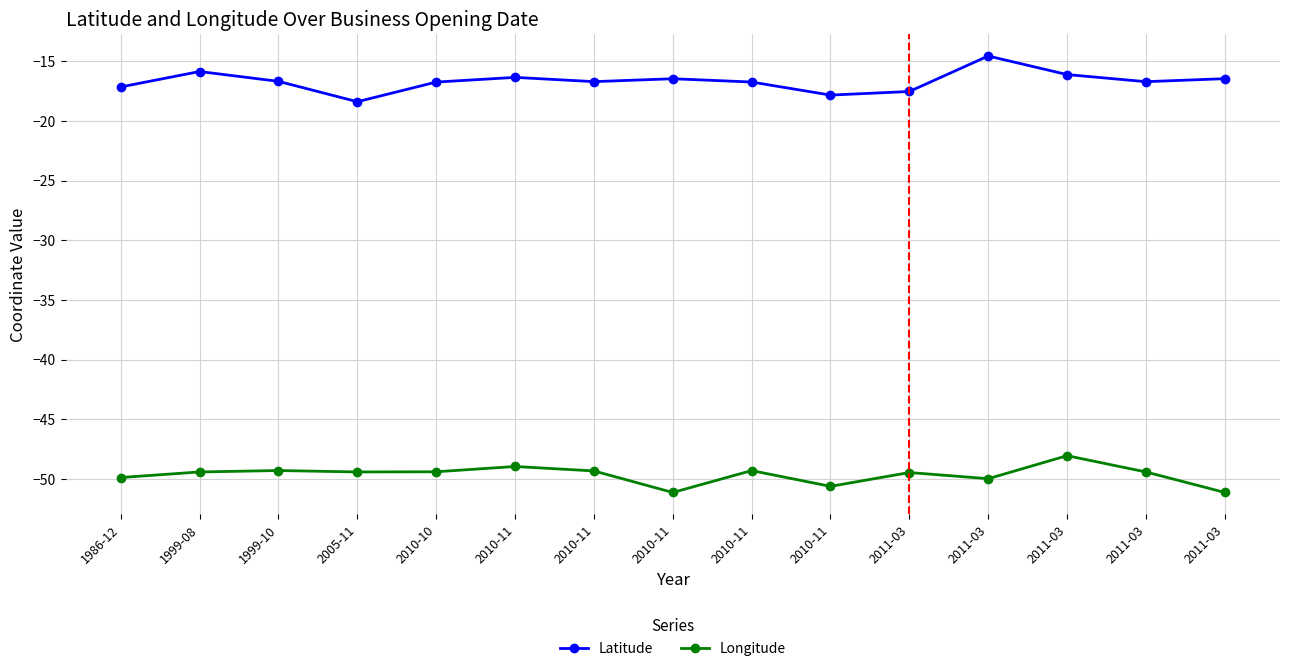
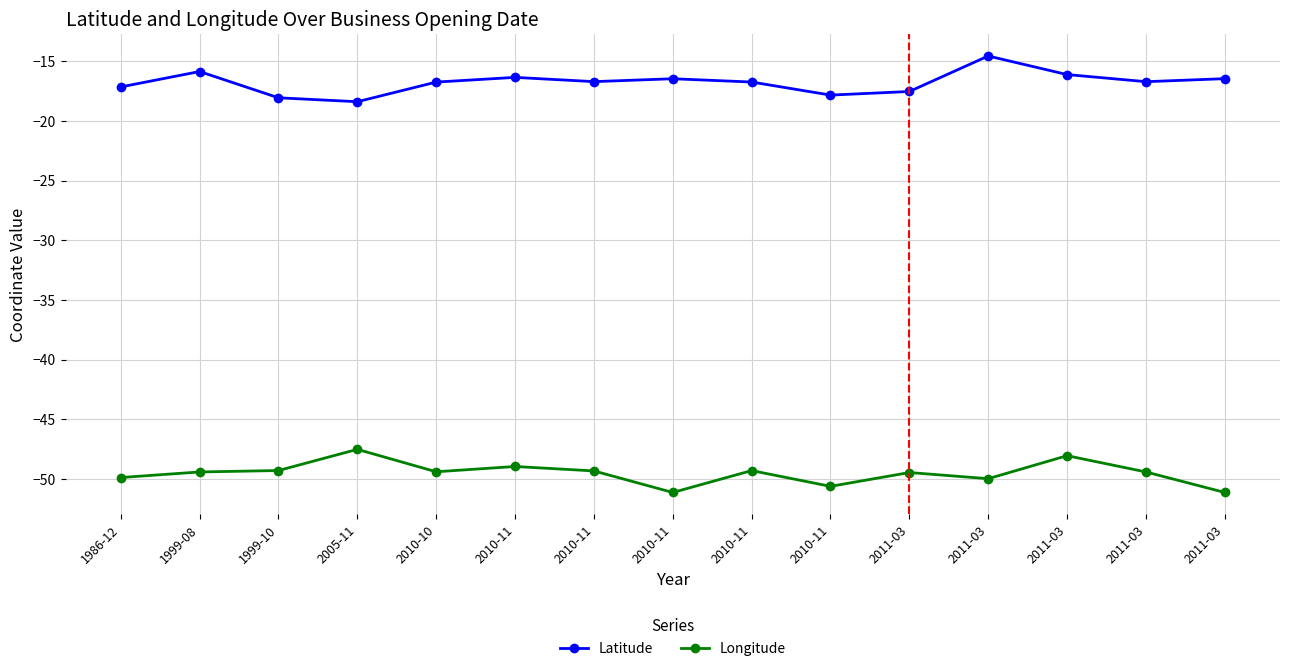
  {
    "Latitude": {
      "1986-12": -17.1,
      "1999-08": -15.8,
-     "1999-10": -16.7,
+     "1999-10": -18.0,
      "2005-11": -18.4,
      "2010-10": -16.7
    },
    "Longitude": {
      "1986-12": -49.9,
      "1999-08": -49.4,
      "1999-10": -49.3,
-     "2005-11": -49.4,
+     "2005-11": -47.5,
      "2010-10": -49.4
    }
  }
